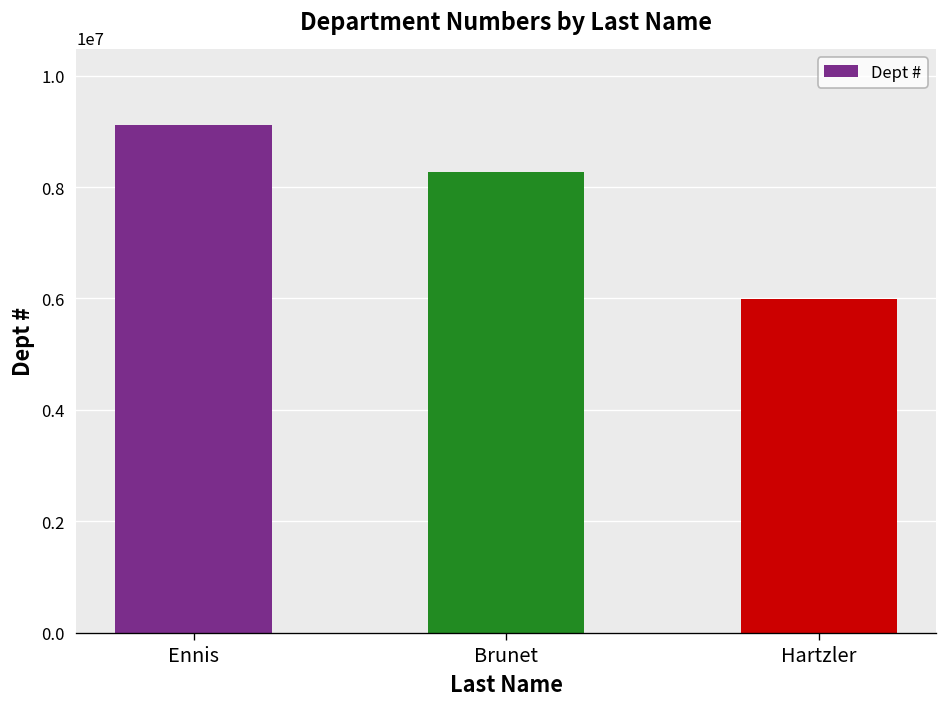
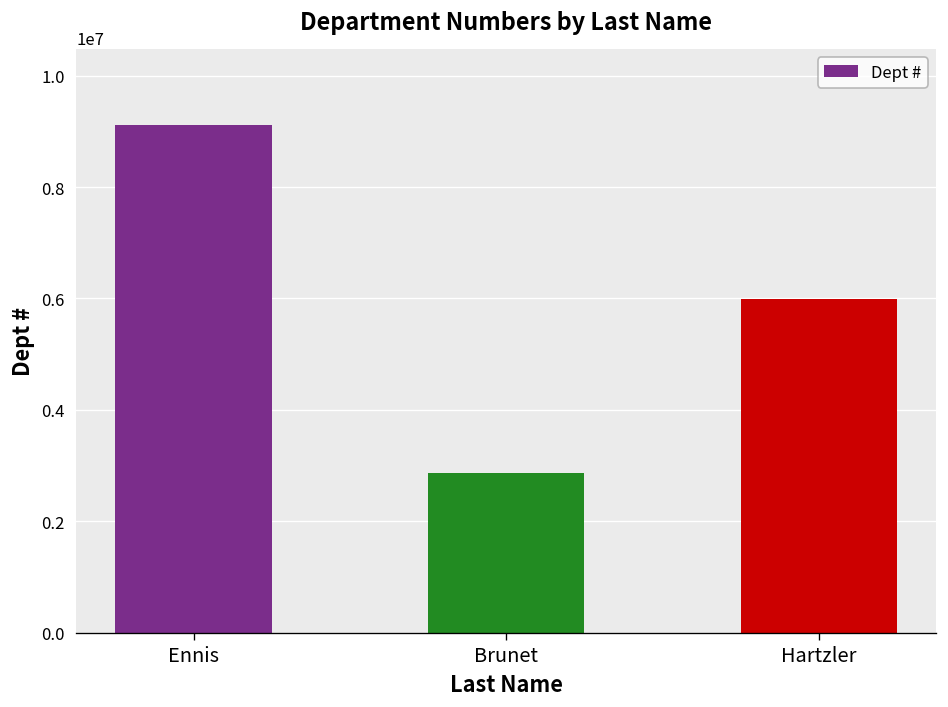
  {
    "Ennis": 9100000,
-   "Brunet": 8300000,
+   "Brunet": 2900000,
    "Hartzler": 6000000
  }
